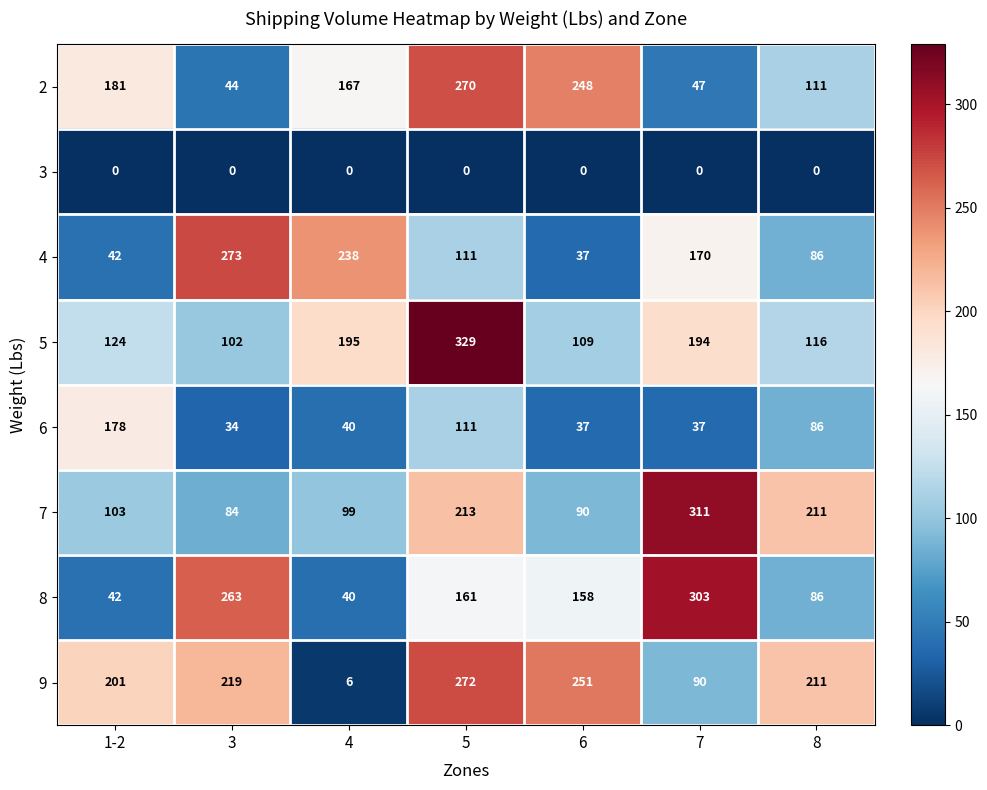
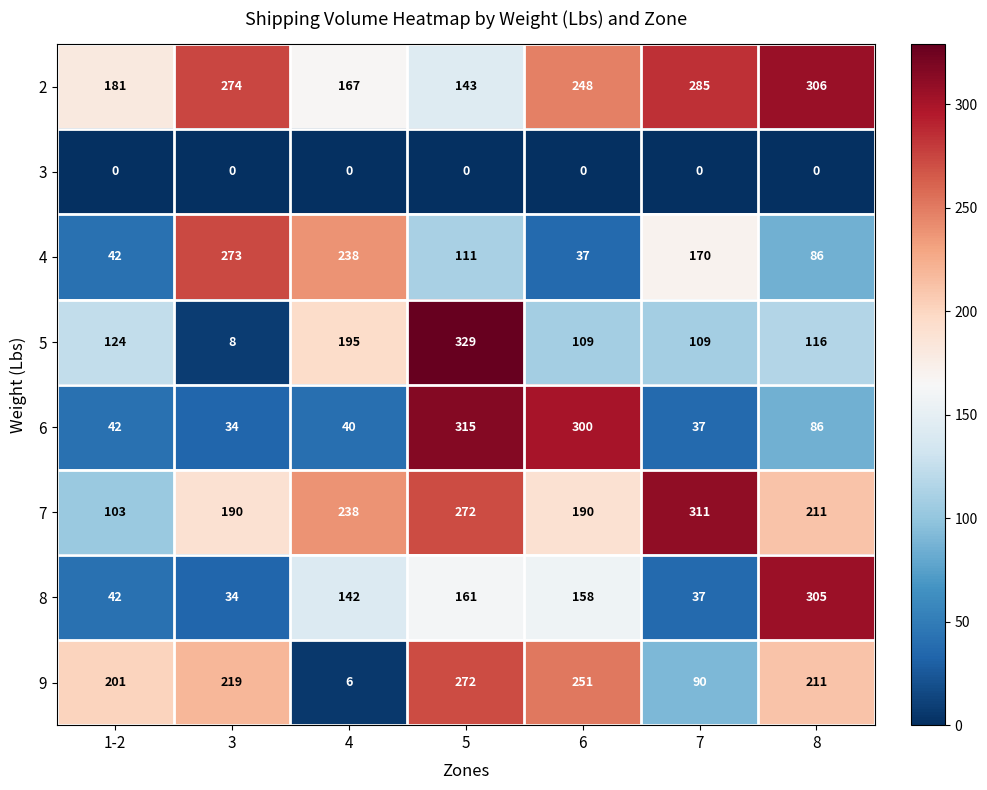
  {
    "2": {
      "1-2": 181,
-     "3": 44,
+     "3": 274,
      "4": 167,
-     "5": 270,
+     "5": 143,
      "6": 248,
-     "7": 47,
-     "8": 111
+     "7": 285,
+     "8": 306
    },
    "3": {
      "1-2": 0,
      "3": 0,
      "4": 0,
      "5": 0,
      "6": 0,
      "7": 0,
      "8": 0
    },
    "4": {
      "1-2": 42,
      "3": 273,
      "4": 238,
      "5": 111,
      "6": 37,
      "7": 170,
      "8": 86
    },
    "5": {
      "1-2": 124,
-     "3": 102,
+     "3": 8,
      "4": 195,
      "5": 329,
      "6": 109,
-     "7": 194,
+     "7": 109,
      "8": 116
    },
    "6": {
-     "1-2": 178,
+     "1-2": 42,
      "3": 34,
      "4": 40,
-     "5": 111,
-     "6": 37,
+     "5": 315,
+     "6": 300,
      "7": 37,
      "8": 86
    },
    "7": {
      "1-2": 103,
-     "3": 84,
-     "4": 99,
-     "5": 213,
-     "6": 90,
+     "3": 190,
+     "4": 238,
+     "5": 272,
+     "6": 190,
      "7": 311,
      "8": 211
    },
    "8": {
      "1-2": 42,
-     "3": 263,
-     "4": 40,
+     "3": 34,
+     "4": 142,
      "5": 161,
      "6": 158,
-     "7": 303,
-     "8": 86
+     "7": 37,
+     "8": 305
    },
    "9": {
      "1-2": 201,
      "3": 219,
      "4": 6,
      "5": 272,
      "6": 251,
      "7": 90,
      "8": 211
    }
  }
